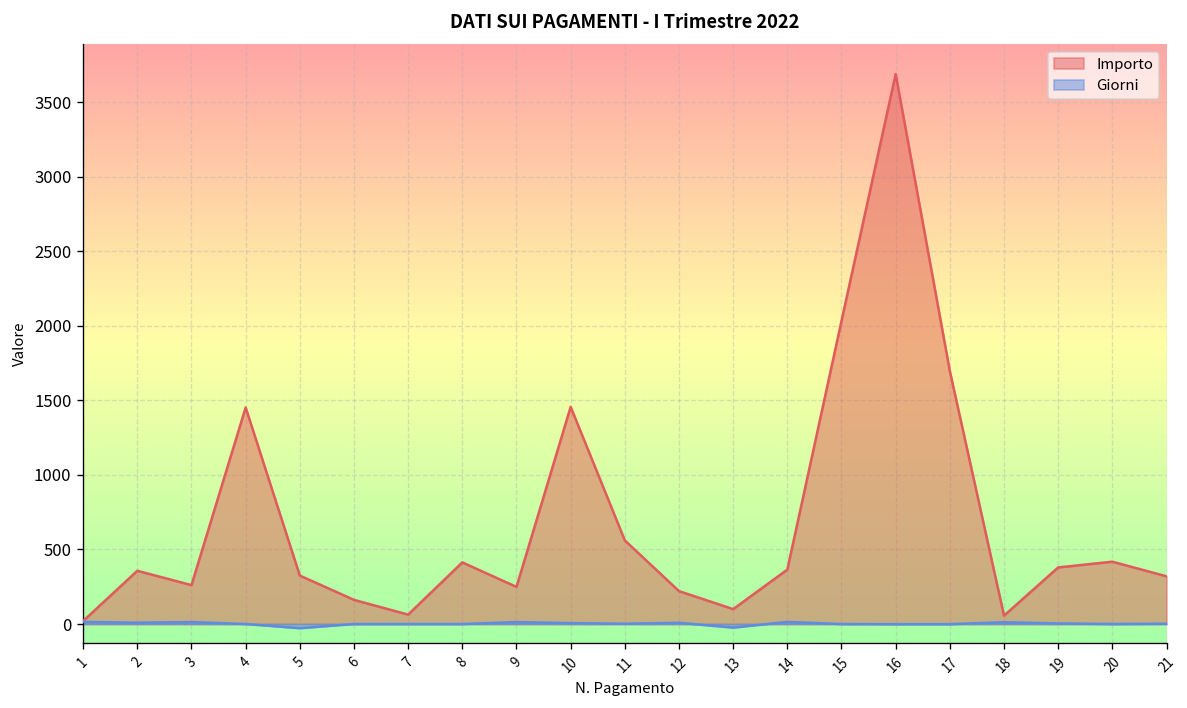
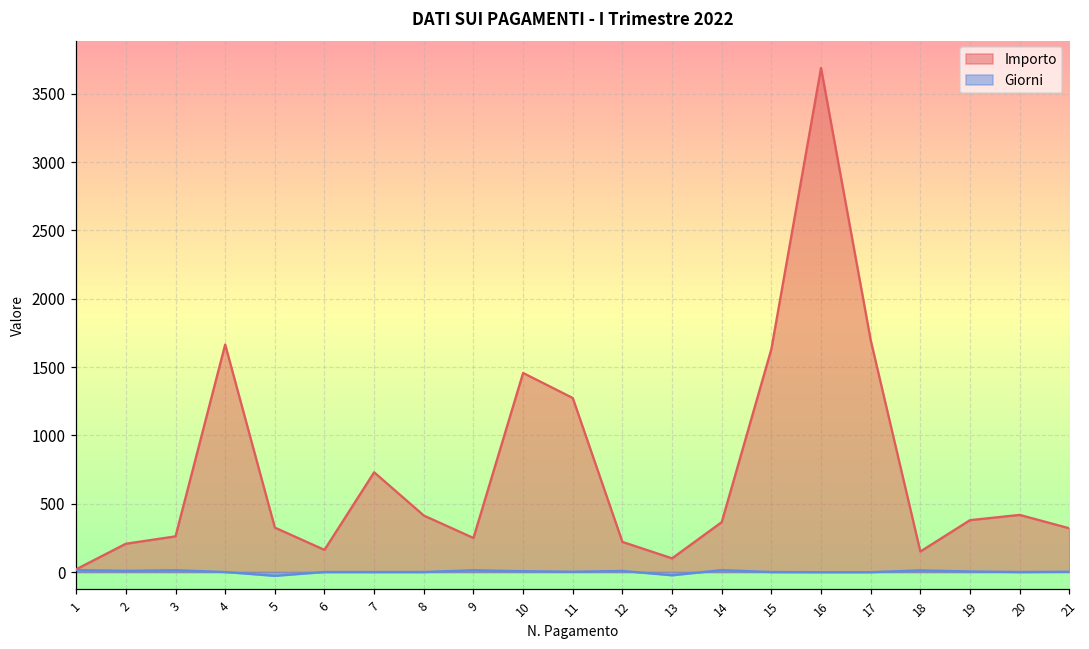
  {
    "Importo": {
-     "2": 360,
+     "2": 210,
      "3": 260,
-     "4": 1450,
+     "4": 1670,
      "5": 330,
      "6": 160,
-     "7": 60,
+     "7": 730,
      "8": 410,
      "9": 250,
      "10": 1460,
-     "11": 560,
+     "11": 1270,
      "12": 220,
      "13": 100,
      "14": 370,
-     "15": 2030,
+     "15": 1630,
      "16": 3690,
      "17": 1700,
-     "18": 60,
+     "18": 150,
      "19": 380,
      "20": 420,
      "21": 320
    }
  }
